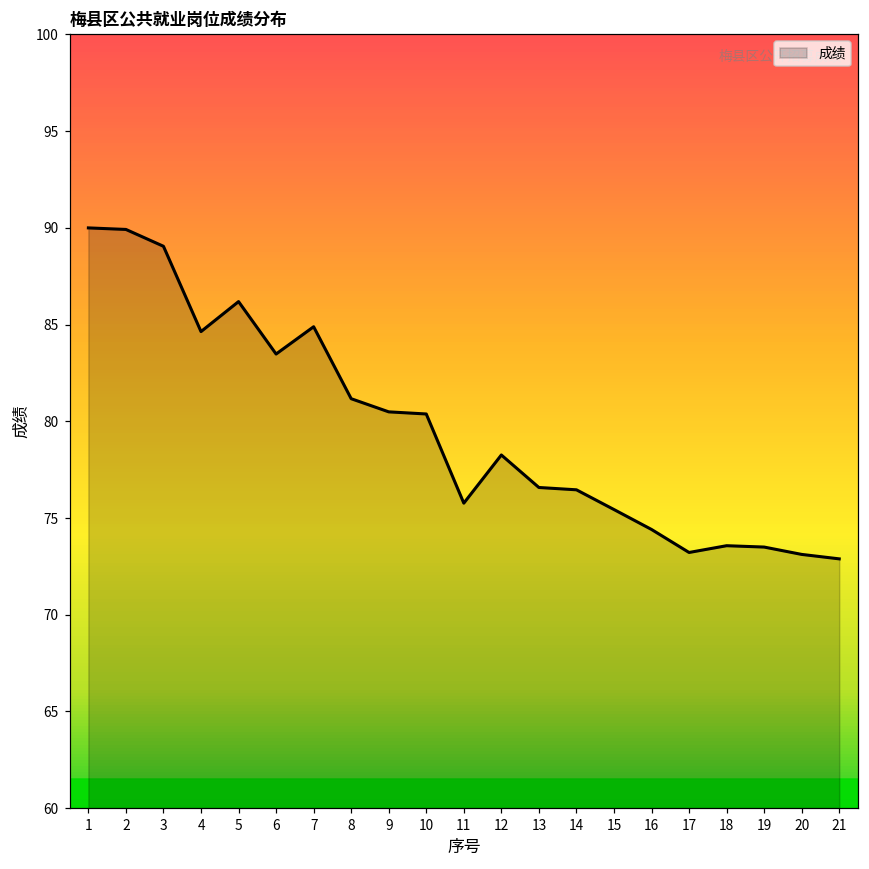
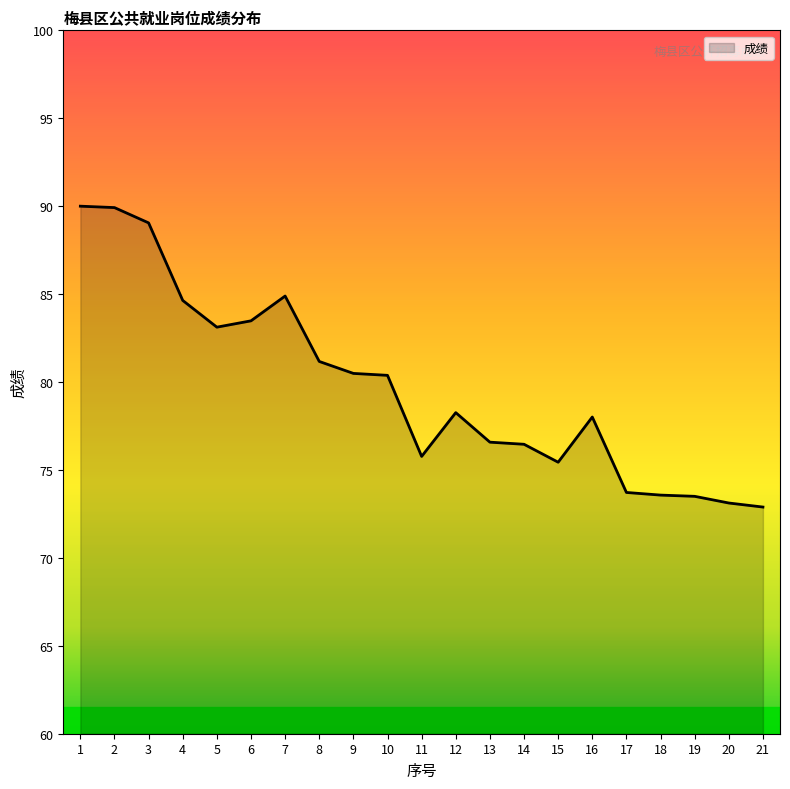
  {
    "1": 90.0,
    "2": 89.9,
    "3": 89.1,
    "4": 84.6,
-   "5": 86.2,
+   "5": 83.1,
    "6": 83.5,
    "7": 84.9,
    "8": 81.2,
    "9": 80.5,
    "10": 80.4,
    "11": 75.8,
    "12": 78.3,
    "13": 76.6,
    "14": 76.5,
    "15": 75.4,
-   "16": 74.4,
-   "17": 73.2,
+   "16": 78.0,
+   "17": 73.7,
    "18": 73.6,
    "19": 73.5,
    "20": 73.1,
    "21": 72.9
  }
